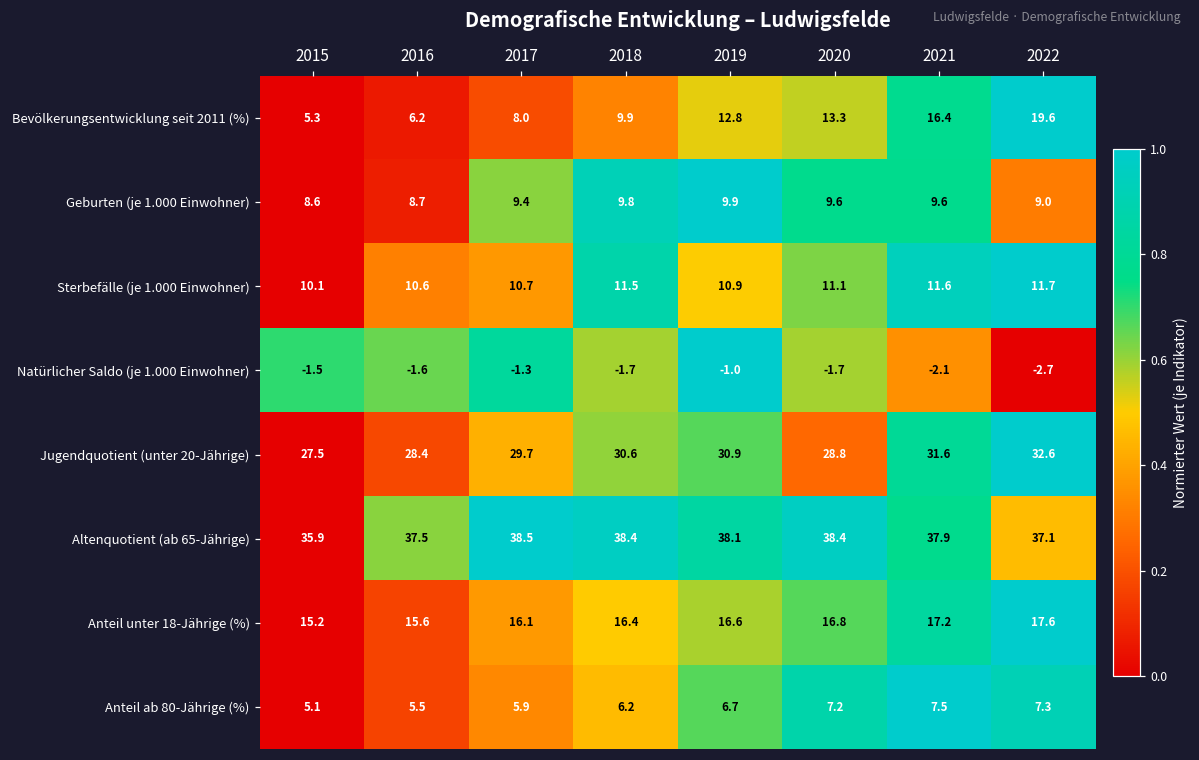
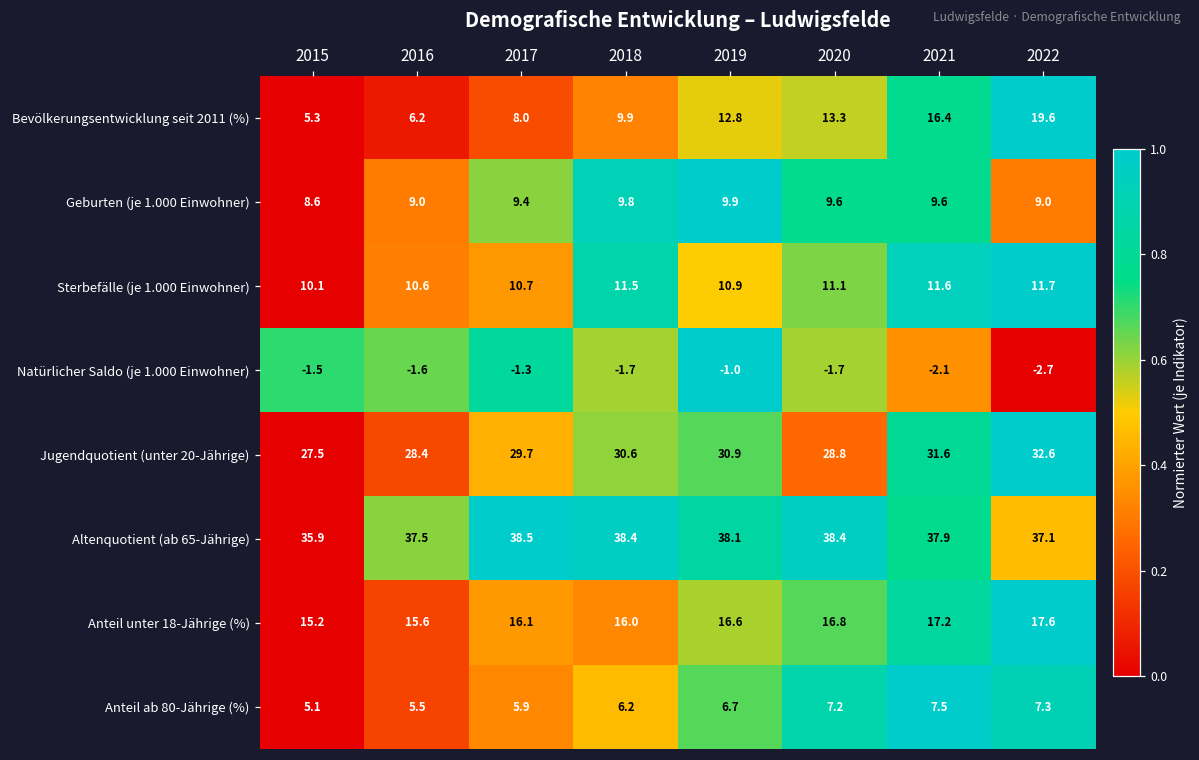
  {
    "Bevölkerungsentwicklung seit 2011 (%)": {
      "2015": 5.3,
      "2016": 6.2,
      "2017": 8.0,
      "2018": 9.9,
      "2019": 12.8,
      "2020": 13.3,
      "2021": 16.4,
      "2022": 19.6
    },
    "Geburten (je 1.000 Einwohner)": {
      "2015": 8.6,
-     "2016": 8.7,
+     "2016": 9.0,
      "2017": 9.4,
      "2018": 9.8,
      "2019": 9.9,
      "2020": 9.6,
      "2021": 9.6,
      "2022": 9.0
    },
    "Sterbefälle (je 1.000 Einwohner)": {
      "2015": 10.1,
      "2016": 10.6,
      "2017": 10.7,
      "2018": 11.5,
      "2019": 10.9,
      "2020": 11.1,
      "2021": 11.6,
      "2022": 11.7
    },
    "Natürlicher Saldo (je 1.000 Einwohner)": {
      "2015": -1.5,
      "2016": -1.6,
      "2017": -1.3,
      "2018": -1.7,
      "2019": -1.0,
      "2020": -1.7,
      "2021": -2.1,
      "2022": -2.7
    },
    "Jugendquotient (unter 20-Jährige)": {
      "2015": 27.5,
      "2016": 28.4,
      "2017": 29.7,
      "2018": 30.6,
      "2019": 30.9,
      "2020": 28.8,
      "2021": 31.6,
      "2022": 32.6
    },
    "Altenquotient (ab 65-Jährige)": {
      "2015": 35.9,
      "2016": 37.5,
      "2017": 38.5,
      "2018": 38.4,
      "2019": 38.1,
      "2020": 38.4,
      "2021": 37.9,
      "2022": 37.1
    },
    "Anteil unter 18-Jährige (%)": {
      "2015": 15.2,
      "2016": 15.6,
      "2017": 16.1,
-     "2018": 16.4,
+     "2018": 16.0,
      "2019": 16.6,
      "2020": 16.8,
      "2021": 17.2,
      "2022": 17.6
    },
    "Anteil ab 80-Jährige (%)": {
      "2015": 5.1,
      "2016": 5.5,
      "2017": 5.9,
      "2018": 6.2,
      "2019": 6.7,
      "2020": 7.2,
      "2021": 7.5,
      "2022": 7.3
    }
  }
